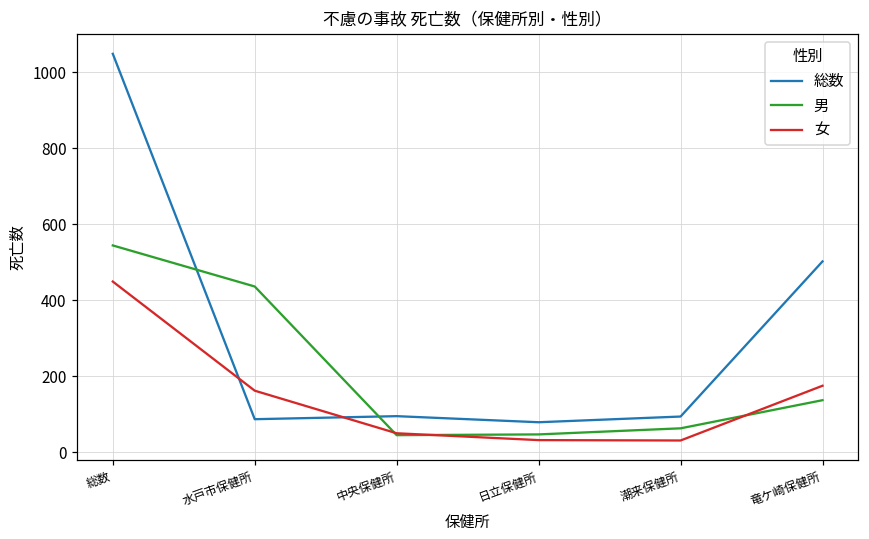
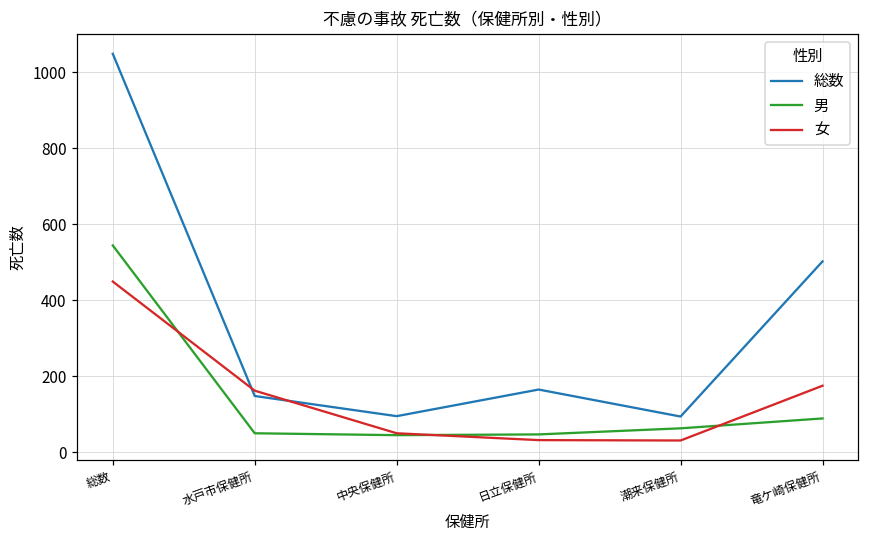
  {
    "総数": {
      "総数": 1050,
-     "水戸市保健所": 90,
+     "水戸市保健所": 150,
      "中央保健所": 100,
-     "日立保健所": 80,
+     "日立保健所": 170,
      "潮来保健所": 90,
      "竜ケ崎保健所": 500
    },
    "男": {
      "総数": 540,
-     "水戸市保健所": 440,
+     "水戸市保健所": 50,
      "日立保健所": 50,
      "潮来保健所": 60,
-     "竜ケ崎保健所": 140
+     "竜ケ崎保健所": 90
    },
    "女": {
      "総数": 450,
      "水戸市保健所": 160,
      "日立保健所": 30,
      "潮来保健所": 30,
      "竜ケ崎保健所": 180
    }
  }
